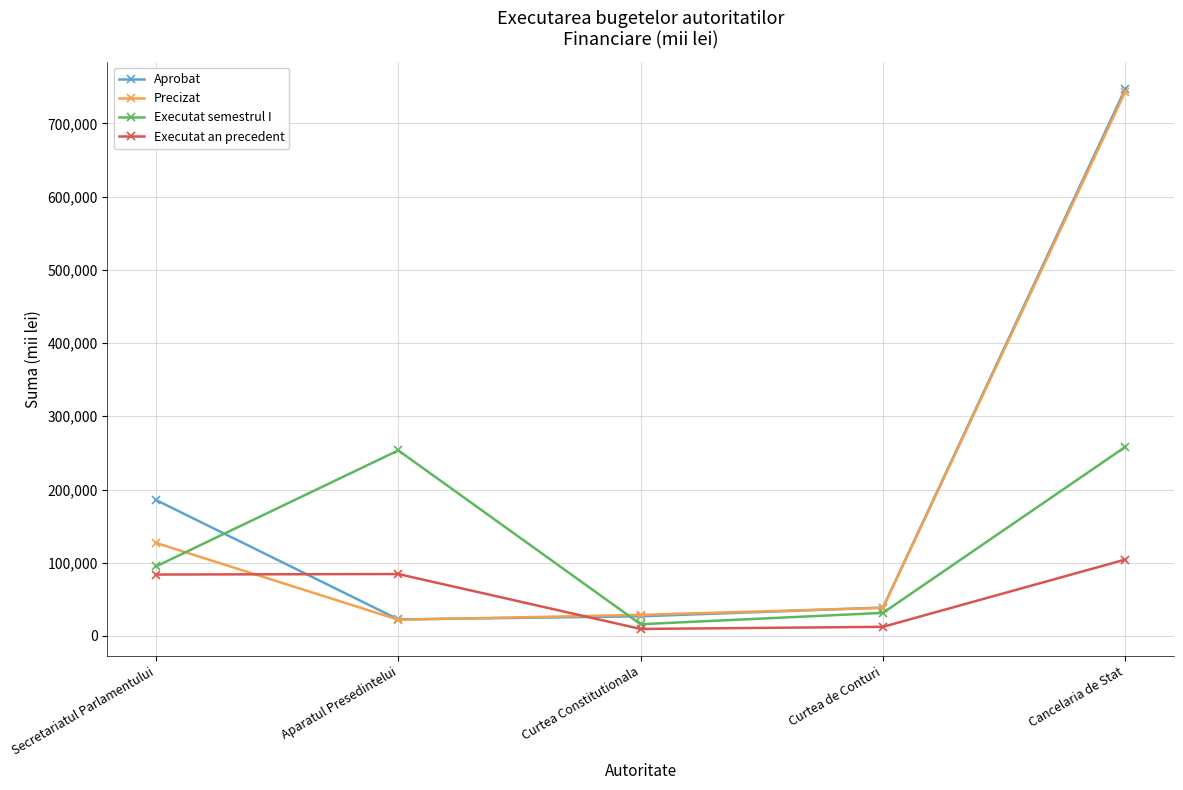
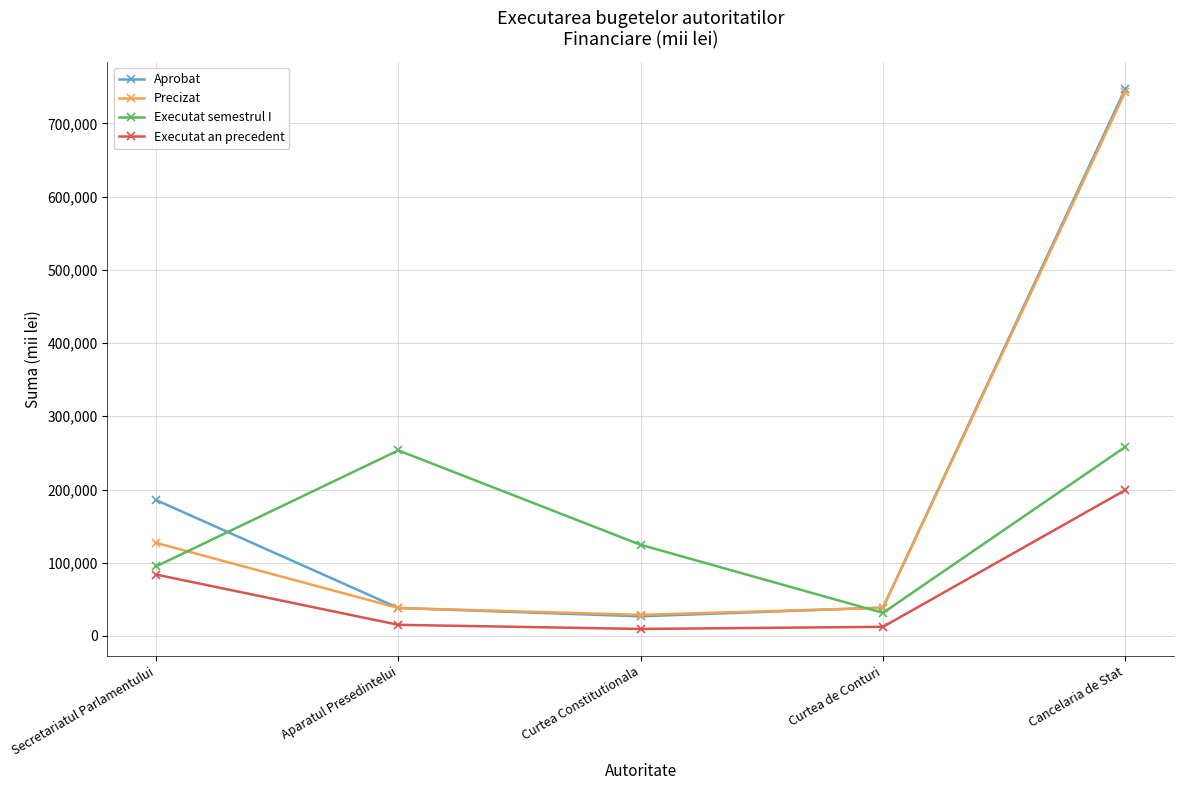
  {
    "Aprobat": {
      "Secretariatul Parlamentului": "190,000",
-     "Aparatul Presedintelui": "20,000",
+     "Aparatul Presedintelui": "40,000",
      "Cancelaria de Stat": "750,000"
    },
    "Precizat": {
      "Secretariatul Parlamentului": "130,000",
-     "Aparatul Presedintelui": "20,000",
+     "Aparatul Presedintelui": "40,000",
      "Cancelaria de Stat": "740,000"
    },
    "Executat semestrul I": {
      "Secretariatul Parlamentului": "90,000",
      "Aparatul Presedintelui": "250,000",
-     "Curtea Constitutionala": "20,000",
+     "Curtea Constitutionala": "120,000",
      "Curtea de Conturi": "30,000",
      "Cancelaria de Stat": "260,000"
    },
    "Executat an precedent": {
      "Secretariatul Parlamentului": "80,000",
-     "Aparatul Presedintelui": "80,000",
+     "Aparatul Presedintelui": "20,000",
      "Curtea Constitutionala": "10,000",
      "Curtea de Conturi": "10,000",
-     "Cancelaria de Stat": "100,000"
+     "Cancelaria de Stat": "200,000"
    }
  }
